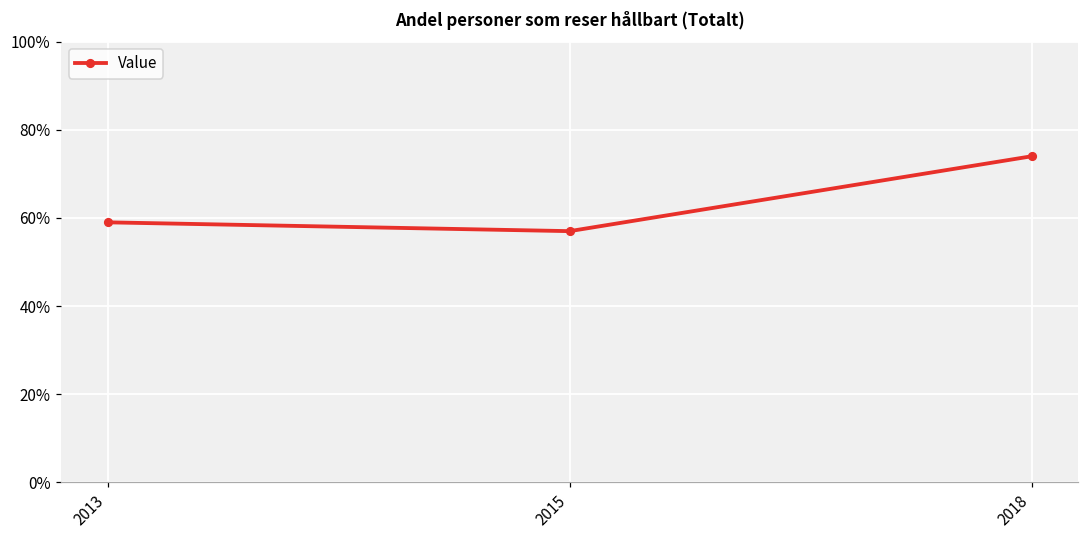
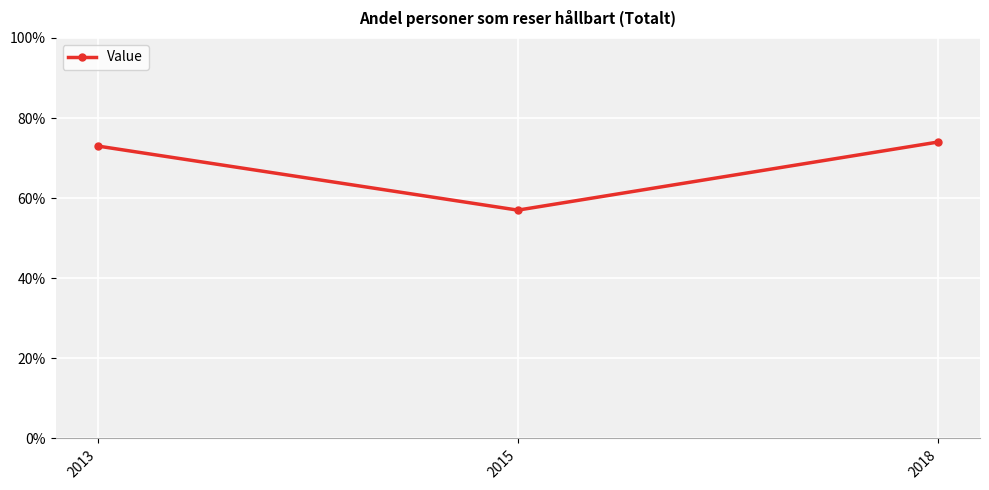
  {
-   "2013": "59%",
+   "2013": "73%",
    "2015": "57%",
    "2018": "74%"
  }
